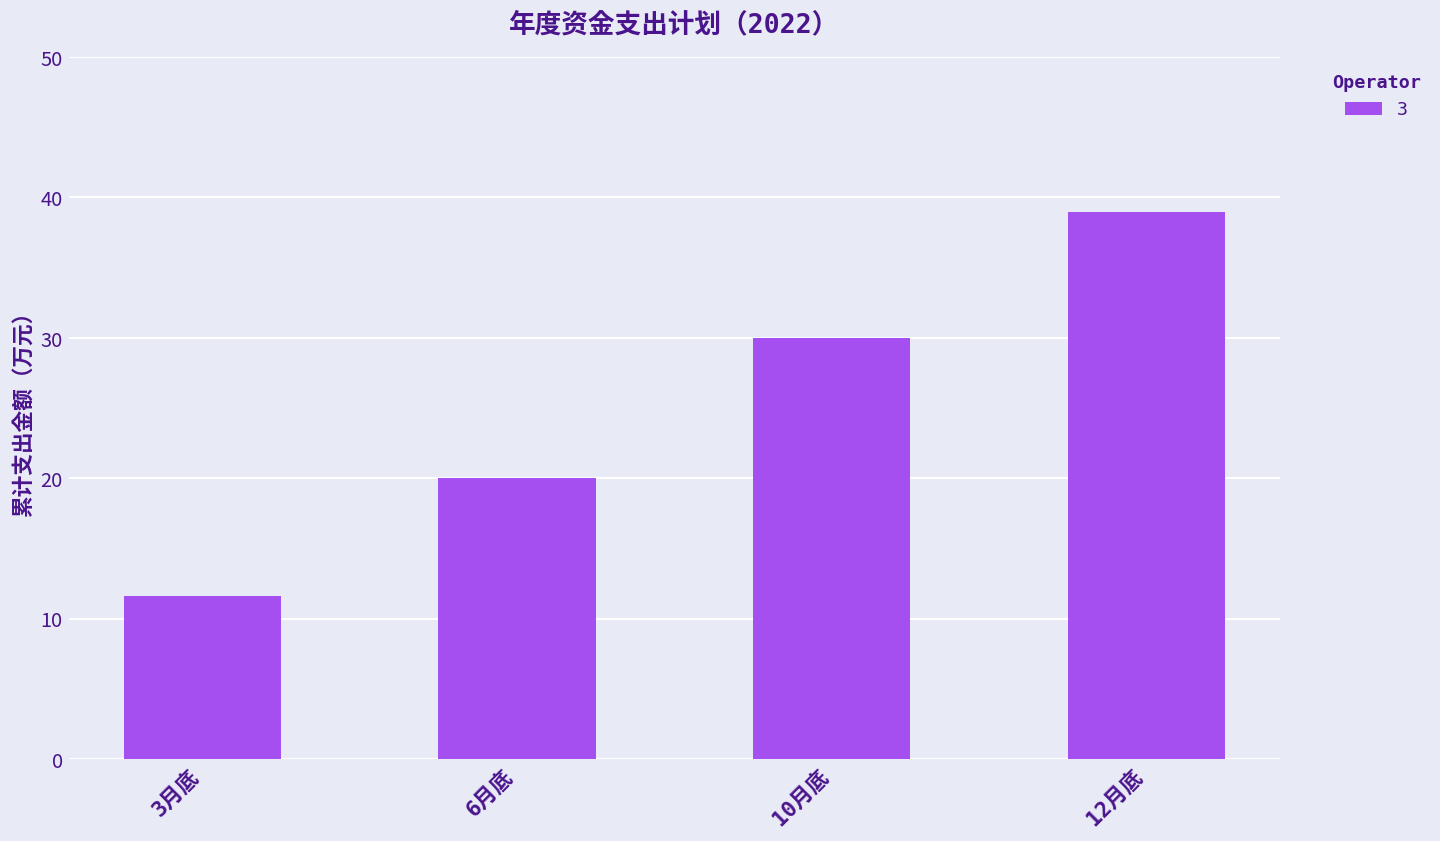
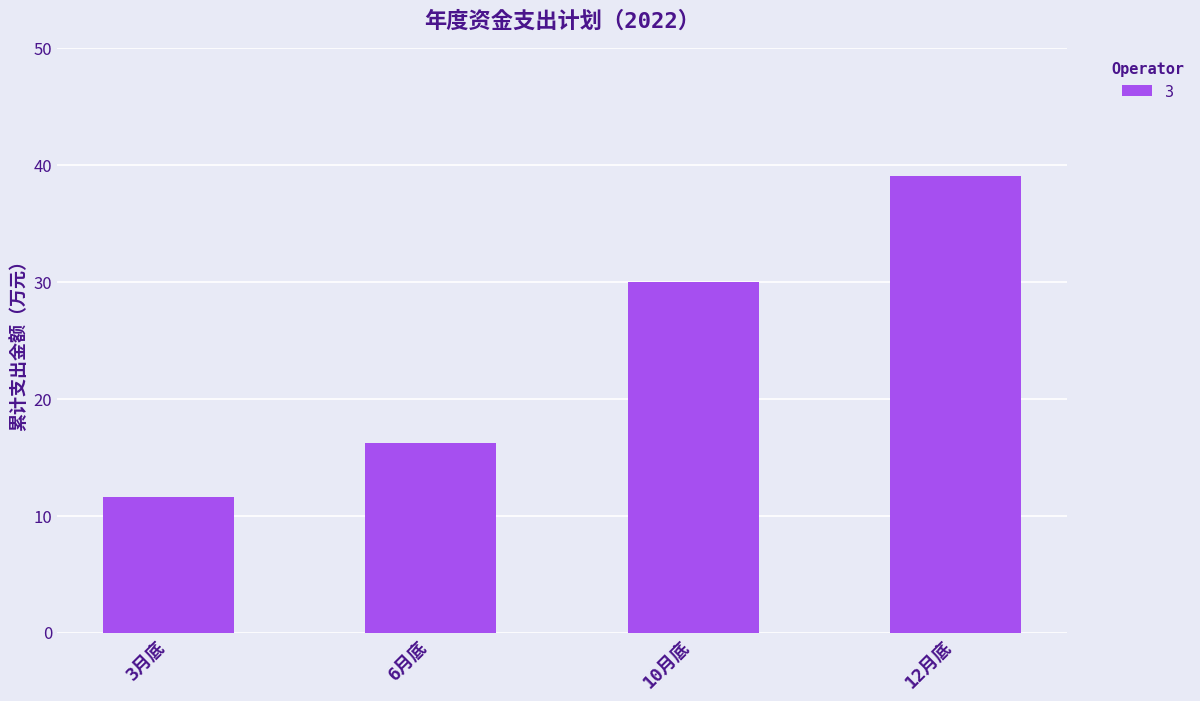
  {
    "3月底": 11.6,
-   "6月底": 20.0,
+   "6月底": 16.2,
    "10月底": 30.0,
    "12月底": 39.0
  }
